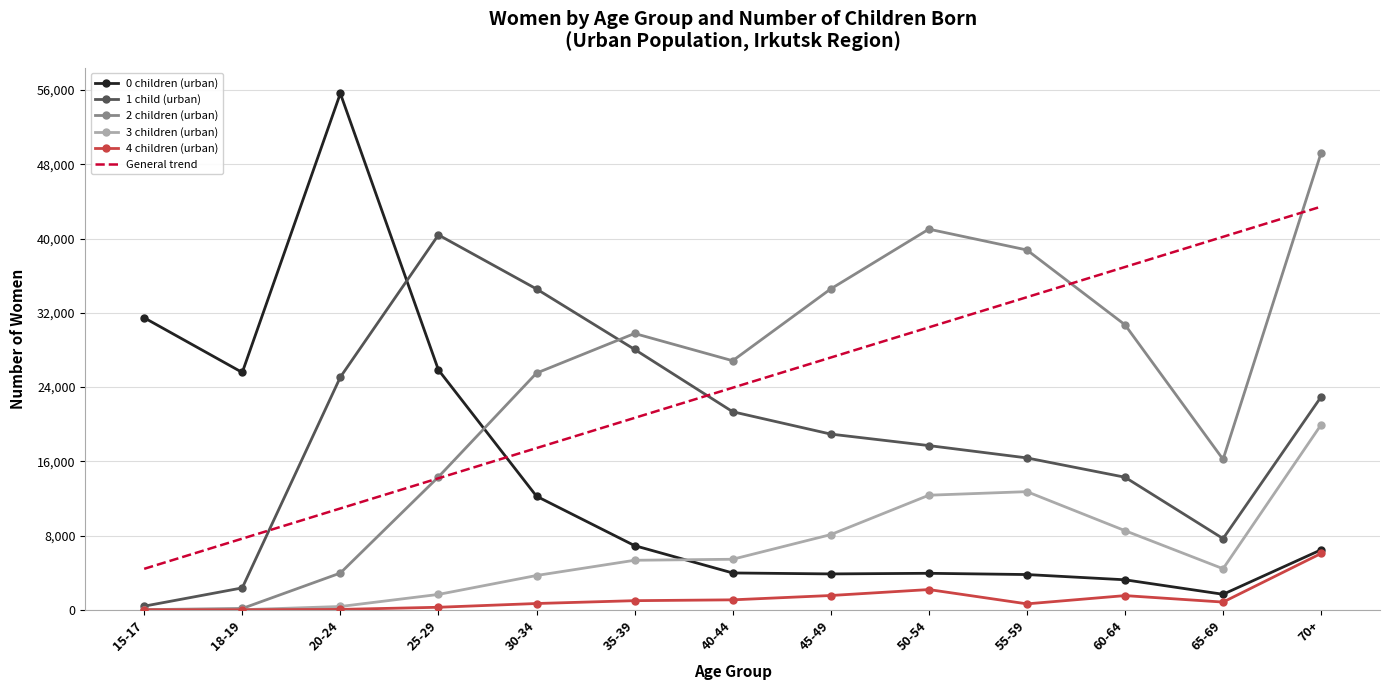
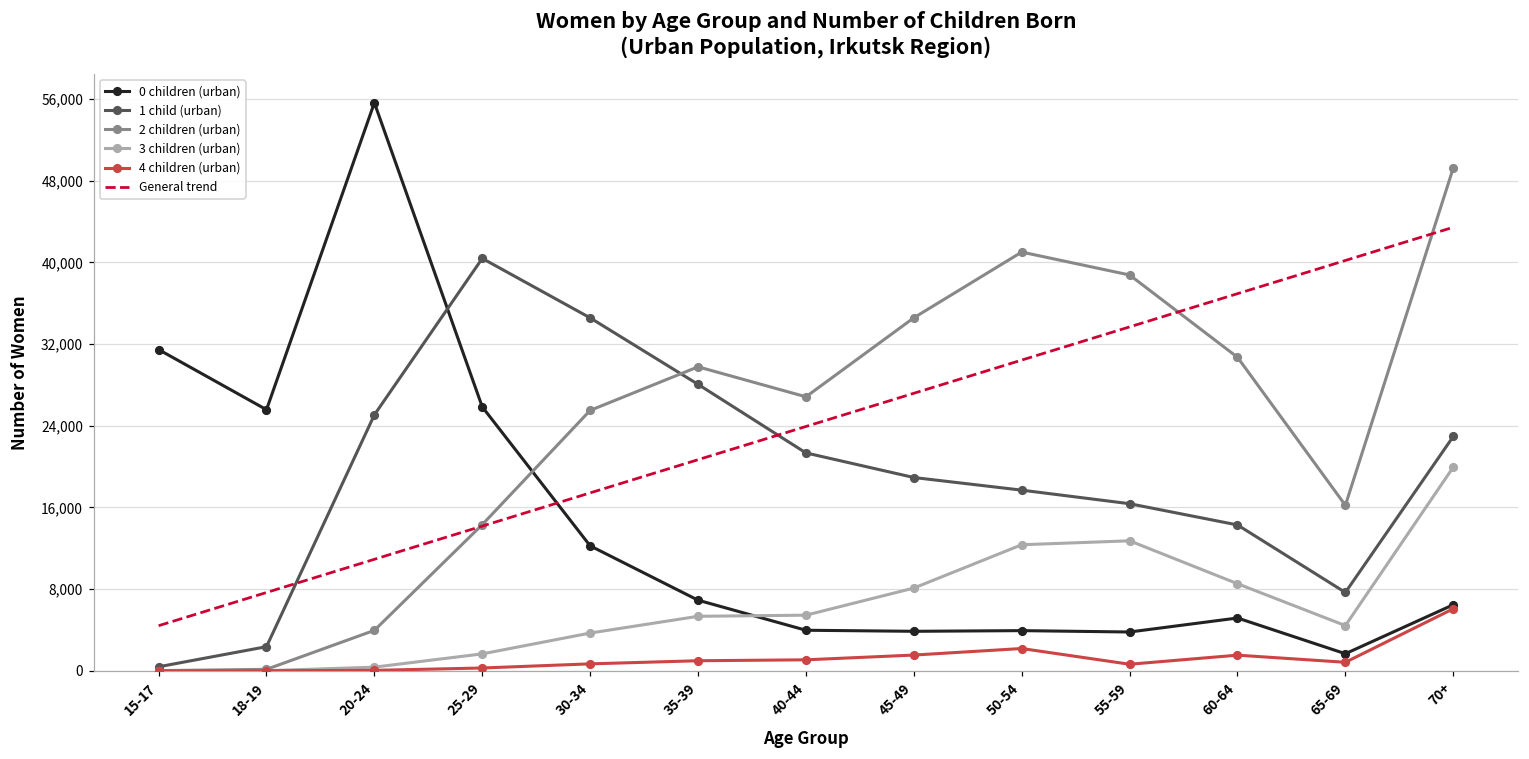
  {
    "0 children (urban)": {
      "15-17": "31,000",
      "18-19": "26,000",
      "20-24": "56,000",
      "25-29": "26,000",
      "30-34": "12,000",
      "35-39": "7,000",
      "40-44": "4,000",
      "45-49": "4,000",
      "50-54": "4,000",
      "55-59": "4,000",
-     "60-64": "3,000",
+     "60-64": "5,000",
      "65-69": "2,000",
      "70+": "6,000"
    },
    "1 child (urban)": {
      "15-17": "0",
      "18-19": "2,000",
      "20-24": "25,000",
      "25-29": "40,000",
      "30-34": "35,000",
      "35-39": "28,000",
      "40-44": "21,000",
      "45-49": "19,000",
      "50-54": "18,000",
      "55-59": "16,000",
      "60-64": "14,000",
      "65-69": "8,000",
      "70+": "23,000"
    },
    "4 children (urban)": {
      "20-24": "0",
      "25-29": "0",
      "30-34": "1,000",
      "35-39": "1,000",
      "40-44": "1,000",
      "45-49": "2,000",
      "50-54": "2,000",
      "55-59": "1,000",
      "60-64": "2,000",
      "65-69": "1,000",
      "70+": "6,000"
    },
    "General trend": {
      "15-17": "4,000",
      "18-19": "8,000",
      "20-24": "11,000",
      "30-34": "17,000",
      "35-39": "21,000",
      "40-44": "24,000",
      "45-49": "27,000",
      "50-54": "30,000",
      "55-59": "34,000",
      "60-64": "37,000",
      "65-69": "40,000",
      "70+": "43,000"
    }
  }
